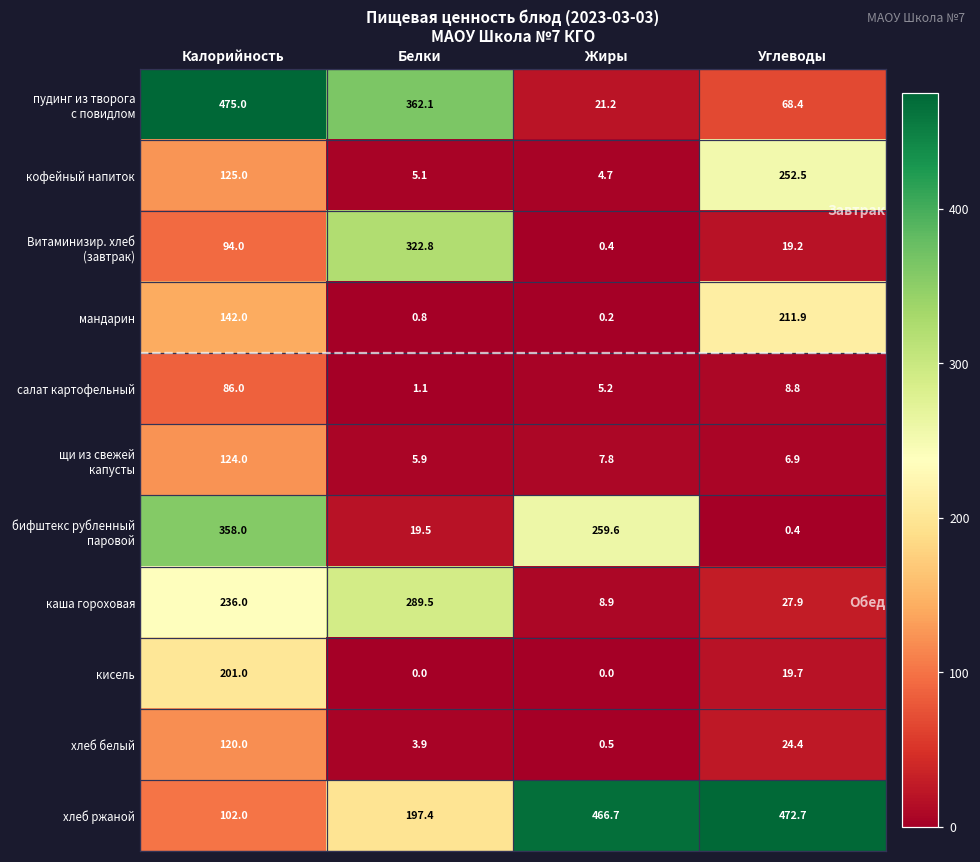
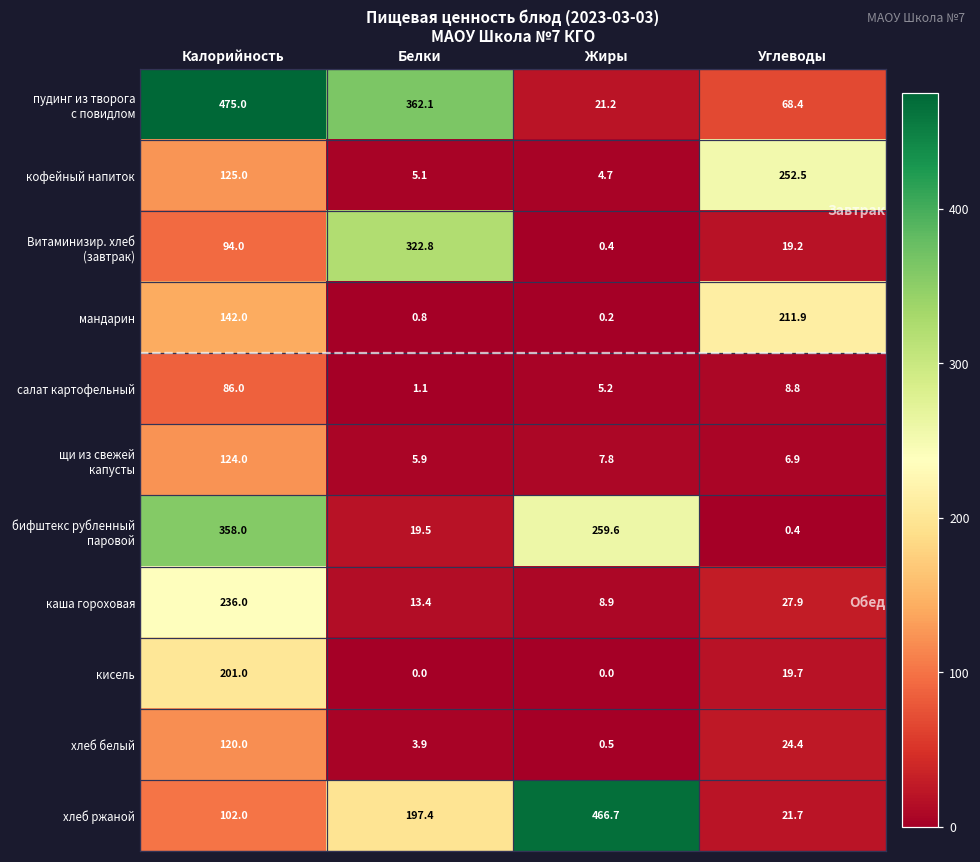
  {
    "пудинг из творога с повидлом": {
      "Калорийность": 475.0,
      "Белки": 362.1,
      "Жиры": 21.2,
      "Углеводы": 68.4
    },
    "кофейный напиток": {
      "Калорийность": 125.0,
      "Белки": 5.1,
      "Жиры": 4.7
    },
    "Витаминизир. хлеб (завтрак)": {
      "Калорийность": 94.0,
      "Белки": 322.8,
      "Жиры": 0.4
    },
    "мандарин": {
      "Калорийность": 142.0,
      "Белки": 0.8,
      "Жиры": 0.2,
      "Углеводы": 211.9
    },
    "салат картофельный": {
      "Калорийность": 86.0,
      "Белки": 1.1,
      "Жиры": 5.2,
      "Углеводы": 8.8
    },
    "щи из свежей капусты": {
      "Калорийность": 124.0,
      "Белки": 5.9,
      "Жиры": 7.8,
      "Углеводы": 6.9
    },
    "бифштекс рубленный паровой": {
      "Калорийность": 358.0,
      "Белки": 19.5,
      "Жиры": 259.6,
      "Углеводы": 0.4
    },
    "каша гороховая": {
      "Калорийность": 236.0,
-     "Белки": 289.5,
+     "Белки": 13.4,
      "Жиры": 8.9
    },
    "кисель": {
      "Калорийность": 201.0,
      "Белки": 0.0,
      "Жиры": 0.0,
      "Углеводы": 19.7
    },
    "хлеб белый": {
      "Калорийность": 120.0,
      "Белки": 3.9,
      "Жиры": 0.5,
      "Углеводы": 24.4
    },
    "хлеб ржаной": {
      "Калорийность": 102.0,
      "Белки": 197.4,
      "Жиры": 466.7,
-     "Углеводы": 472.7
+     "Углеводы": 21.7
    }
  }
